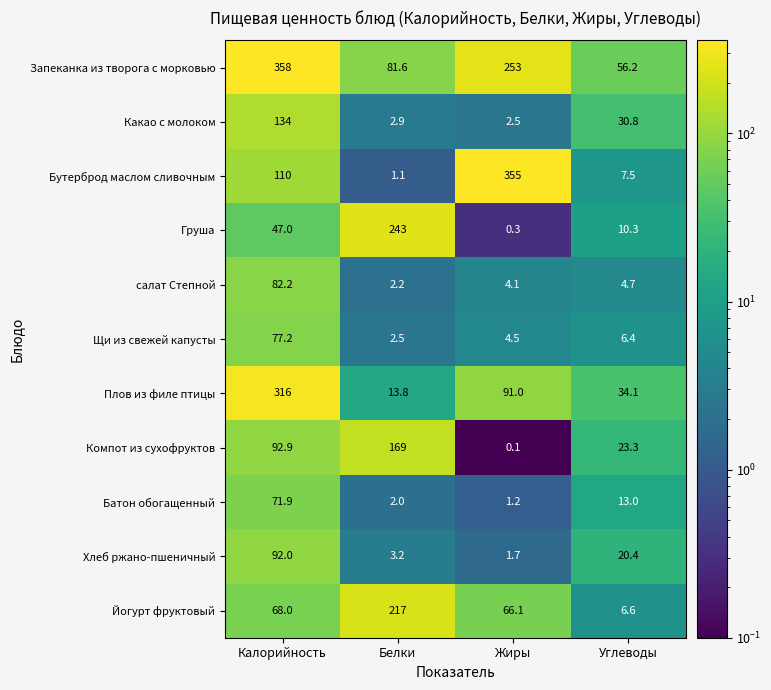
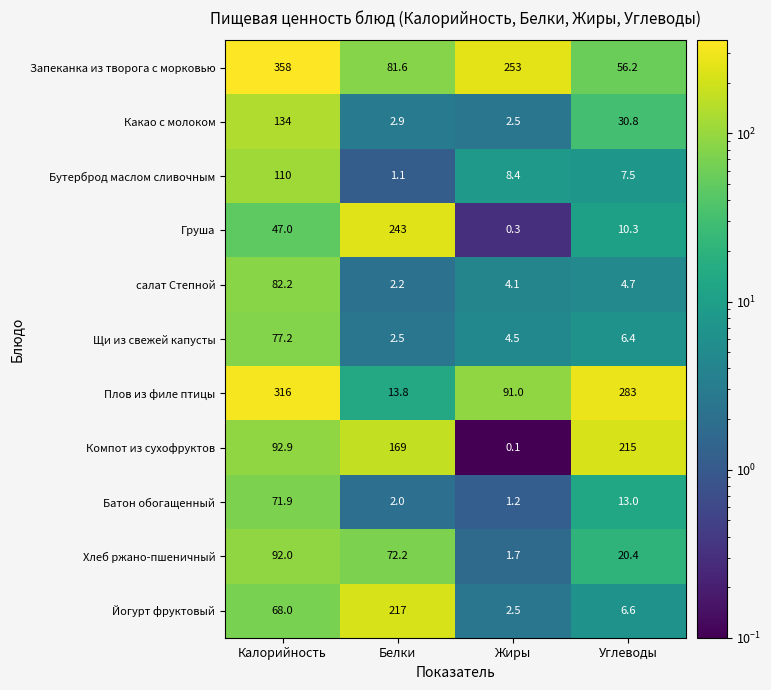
  {
    "Запеканка из творога с морковью": {
      "Калорийность": 358,
      "Белки": 81.6,
      "Жиры": 253,
      "Углеводы": 56.2
    },
    "Какао с молоком": {
      "Калорийность": 134,
      "Белки": 2.9,
      "Жиры": 2.5,
      "Углеводы": 30.8
    },
    "Бутерброд маслом сливочным": {
      "Калорийность": 110,
      "Белки": 1.1,
-     "Жиры": 355,
+     "Жиры": 8.4,
      "Углеводы": 7.5
    },
    "Груша": {
      "Калорийность": 47.0,
      "Белки": 243,
      "Жиры": 0.3,
      "Углеводы": 10.3
    },
    "салат Степной": {
      "Калорийность": 82.2,
      "Белки": 2.2,
      "Жиры": 4.1,
      "Углеводы": 4.7
    },
    "Щи из свежей капусты": {
      "Калорийность": 77.2,
      "Белки": 2.5,
      "Жиры": 4.5,
      "Углеводы": 6.4
    },
    "Плов из филе птицы": {
      "Калорийность": 316,
      "Белки": 13.8,
      "Жиры": 91.0,
-     "Углеводы": 34.1
+     "Углеводы": 283
    },
    "Компот из сухофруктов": {
      "Калорийность": 92.9,
      "Белки": 169,
      "Жиры": 0.1,
-     "Углеводы": 23.3
+     "Углеводы": 215
    },
    "Батон обогащенный": {
      "Калорийность": 71.9,
      "Белки": 2.0,
      "Жиры": 1.2,
      "Углеводы": 13.0
    },
    "Хлеб ржано-пшеничный": {
      "Калорийность": 92.0,
-     "Белки": 3.2,
+     "Белки": 72.2,
      "Жиры": 1.7,
      "Углеводы": 20.4
    },
    "Йогурт фруктовый": {
      "Калорийность": 68.0,
      "Белки": 217,
-     "Жиры": 66.1,
+     "Жиры": 2.5,
      "Углеводы": 6.6
    }
  }
